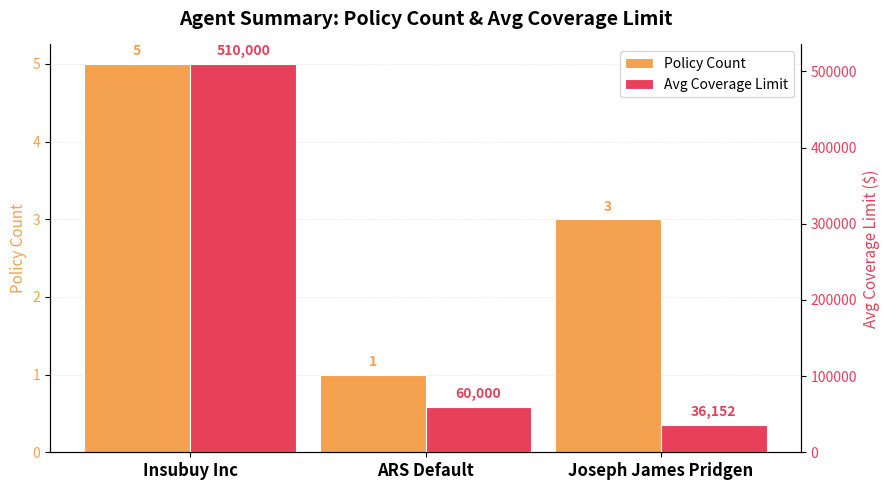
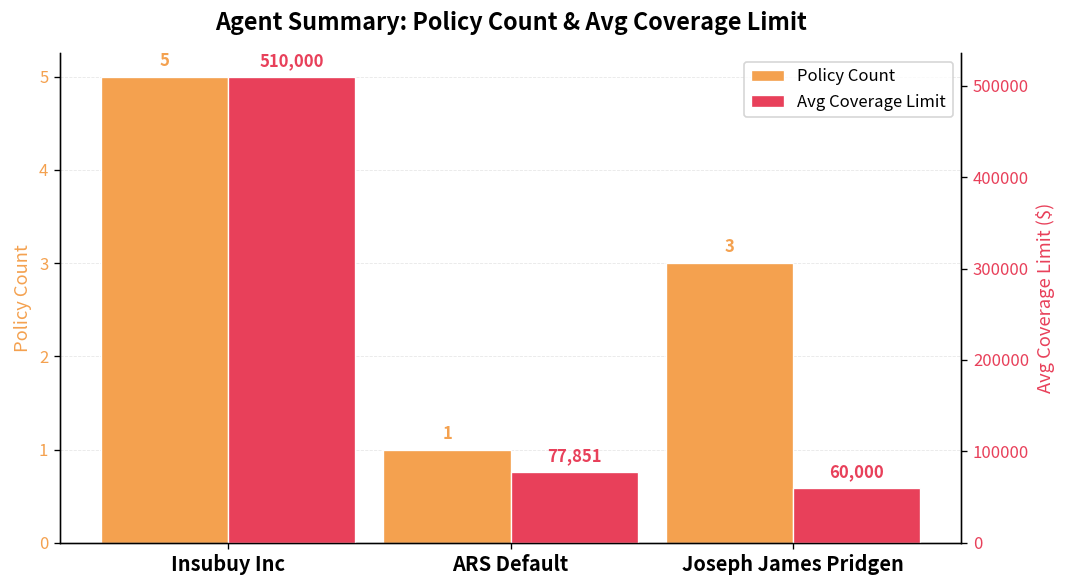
  {
    "Policy Count": {
      "Insubuy Inc": "5",
      "ARS Default": "1",
      "Joseph James Pridgen": "3"
    },
    "Avg Coverage Limit": {
      "Insubuy Inc": "510,000",
-     "ARS Default": "60,000",
-     "Joseph James Pridgen": "36,152"
+     "ARS Default": "77,851",
+     "Joseph James Pridgen": "60,000"
    }
  }
